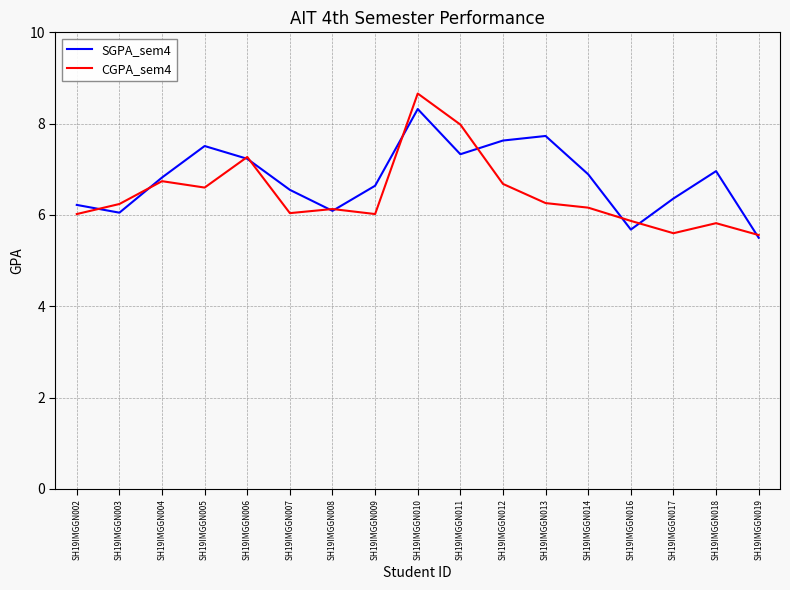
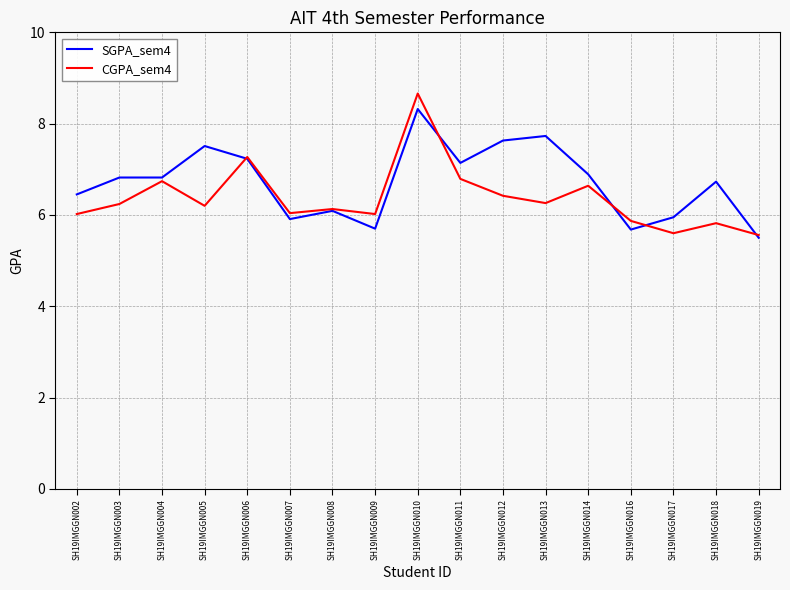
  {
    "SGPA_sem4": {
-     "SH19IMGGN002": 6.2,
-     "SH19IMGGN003": 6.1,
+     "SH19IMGGN002": 6.5,
+     "SH19IMGGN003": 6.8,
      "SH19IMGGN004": 6.8,
      "SH19IMGGN005": 7.5,
-     "SH19IMGGN007": 6.6,
-     "SH19IMGGN009": 6.6,
+     "SH19IMGGN007": 5.9,
+     "SH19IMGGN009": 5.7,
      "SH19IMGGN010": 8.3,
-     "SH19IMGGN011": 7.3,
+     "SH19IMGGN011": 7.1,
      "SH19IMGGN012": 7.6,
      "SH19IMGGN013": 7.7,
      "SH19IMGGN014": 6.9,
      "SH19IMGGN016": 5.7,
-     "SH19IMGGN017": 6.4,
-     "SH19IMGGN018": 7.0,
+     "SH19IMGGN017": 6.0,
+     "SH19IMGGN018": 6.7,
      "SH19IMGGN019": 5.5
    },
    "CGPA_sem4": {
      "SH19IMGGN002": 6.0,
      "SH19IMGGN003": 6.2,
      "SH19IMGGN004": 6.7,
-     "SH19IMGGN005": 6.6,
+     "SH19IMGGN005": 6.2,
      "SH19IMGGN007": 6.0,
      "SH19IMGGN009": 6.0,
      "SH19IMGGN010": 8.7,
-     "SH19IMGGN011": 8.0,
-     "SH19IMGGN012": 6.7,
+     "SH19IMGGN011": 6.8,
+     "SH19IMGGN012": 6.4,
      "SH19IMGGN013": 6.3,
-     "SH19IMGGN014": 6.2,
+     "SH19IMGGN014": 6.6,
      "SH19IMGGN016": 5.9,
      "SH19IMGGN017": 5.6,
      "SH19IMGGN018": 5.8,
      "SH19IMGGN019": 5.6
    }
  }
